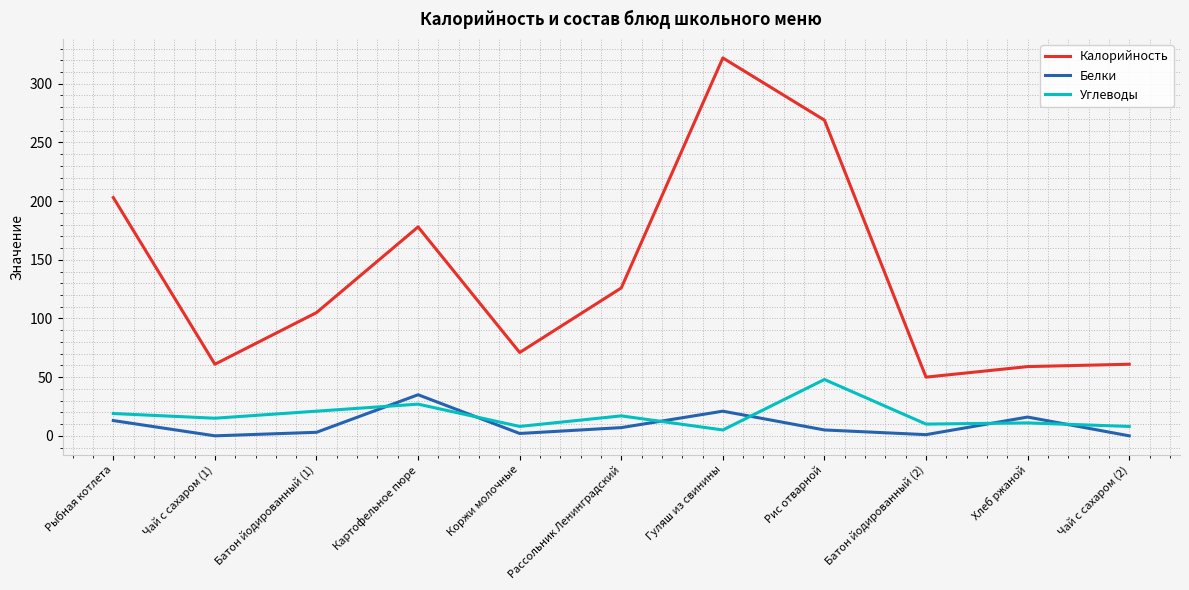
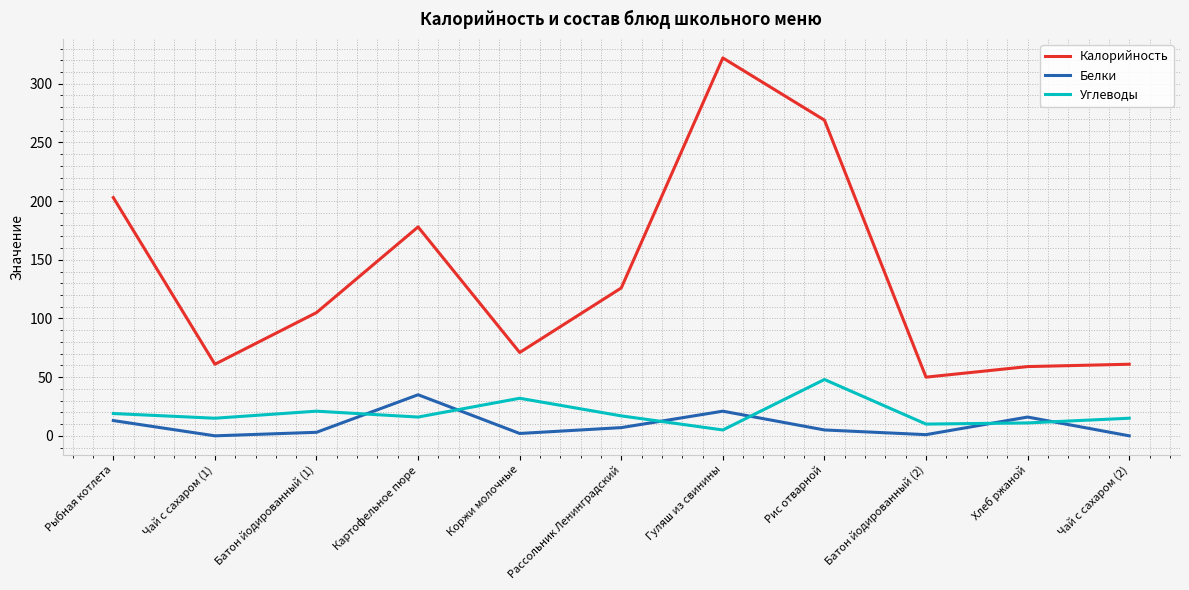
  {
    "Калорийность": {
      "Рыбная котлета": 203,
      "Чай с сахаром (1)": 61,
      "Батон йодированный (1)": 105,
      "Картофельное пюре": 178,
      "Коржи молочные": 71,
      "Рассольник Ленинградский": 126,
      "Гуляш из свинины": 322,
      "Рис отварной": 269,
      "Батон йодированный (2)": 50,
      "Хлеб ржаной": 59,
      "Чай с сахаром (2)": 61
    },
    "Белки": {
      "Рыбная котлета": 13,
      "Чай с сахаром (1)": 0,
      "Батон йодированный (1)": 3,
      "Картофельное пюре": 35,
      "Коржи молочные": 2,
      "Рассольник Ленинградский": 7,
      "Гуляш из свинины": 21,
      "Рис отварной": 5,
      "Батон йодированный (2)": 1,
      "Хлеб ржаной": 16,
      "Чай с сахаром (2)": 0
    },
    "Углеводы": {
      "Рыбная котлета": 19,
      "Чай с сахаром (1)": 15,
      "Батон йодированный (1)": 21,
-     "Картофельное пюре": 27,
-     "Коржи молочные": 8,
+     "Картофельное пюре": 16,
+     "Коржи молочные": 32,
      "Рассольник Ленинградский": 17,
      "Гуляш из свинины": 5,
      "Рис отварной": 48,
      "Батон йодированный (2)": 10,
      "Хлеб ржаной": 11,
-     "Чай с сахаром (2)": 8
+     "Чай с сахаром (2)": 15
    }
  }
